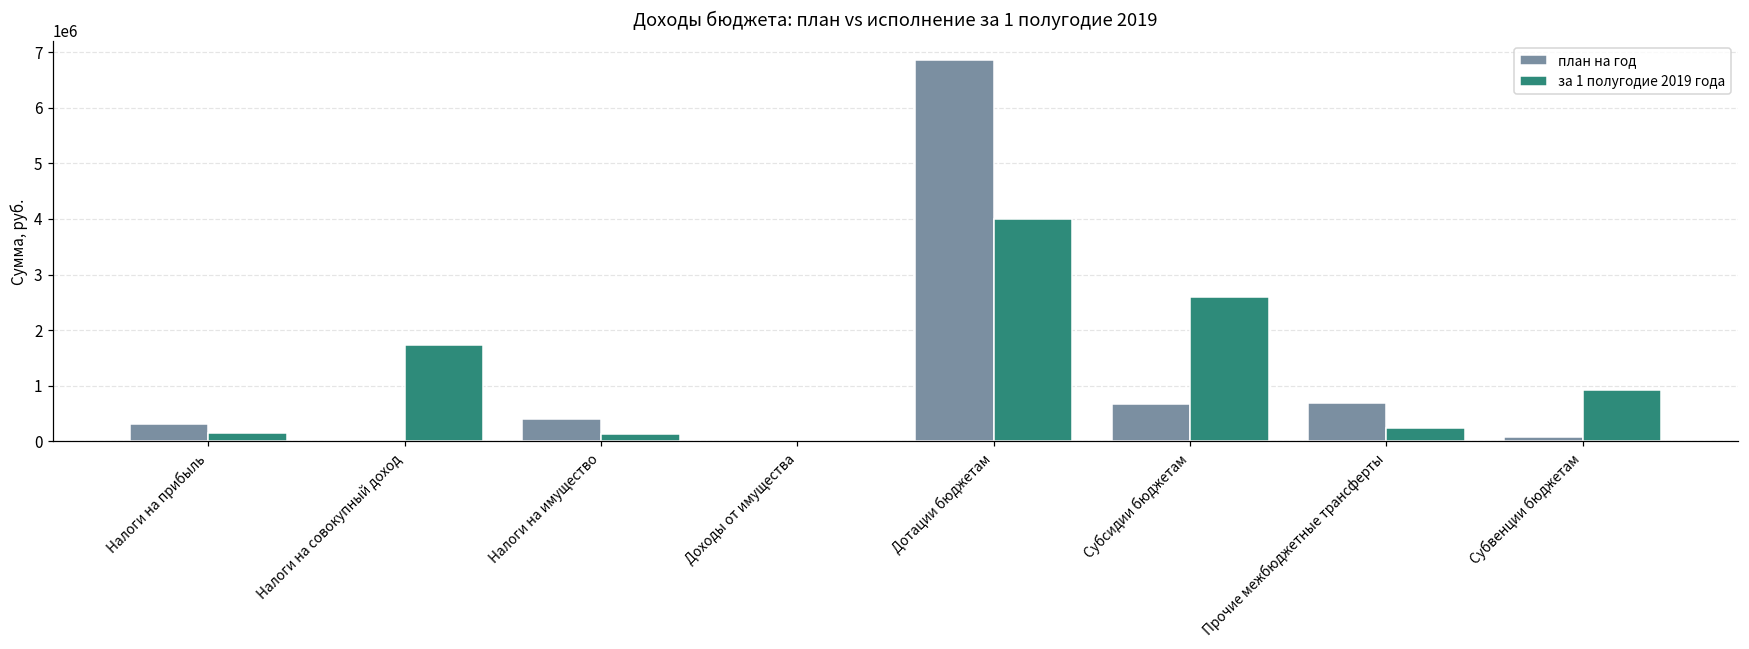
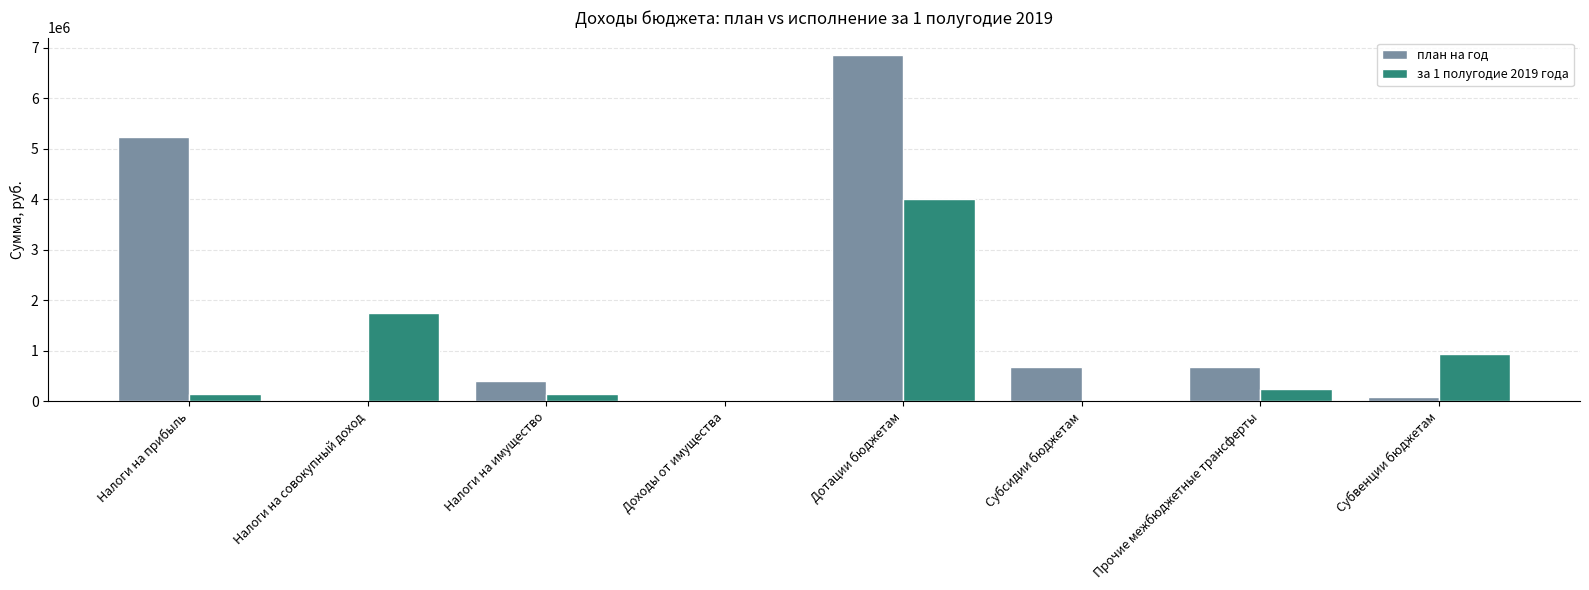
  {
    "план на год": {
-     "Налоги на прибыль": 300000,
+     "Налоги на прибыль": 5200000,
      "Налоги на имущество": 400000,
      "Дотации бюджетам": 6900000,
      "Субсидии бюджетам": 700000,
      "Прочие межбюджетные трансферты": 700000,
      "Субвенции бюджетам": 100000
    },
    "за 1 полугодие 2019 года": {
      "Налоги на прибыль": 100000,
      "Налоги на совокупный доход": 1700000,
      "Налоги на имущество": 100000,
      "Дотации бюджетам": 4000000,
-     "Субсидии бюджетам": 2600000,
+     "Субсидии бюджетам": 0,
      "Прочие межбюджетные трансферты": 200000,
      "Субвенции бюджетам": 900000
    }
  }
